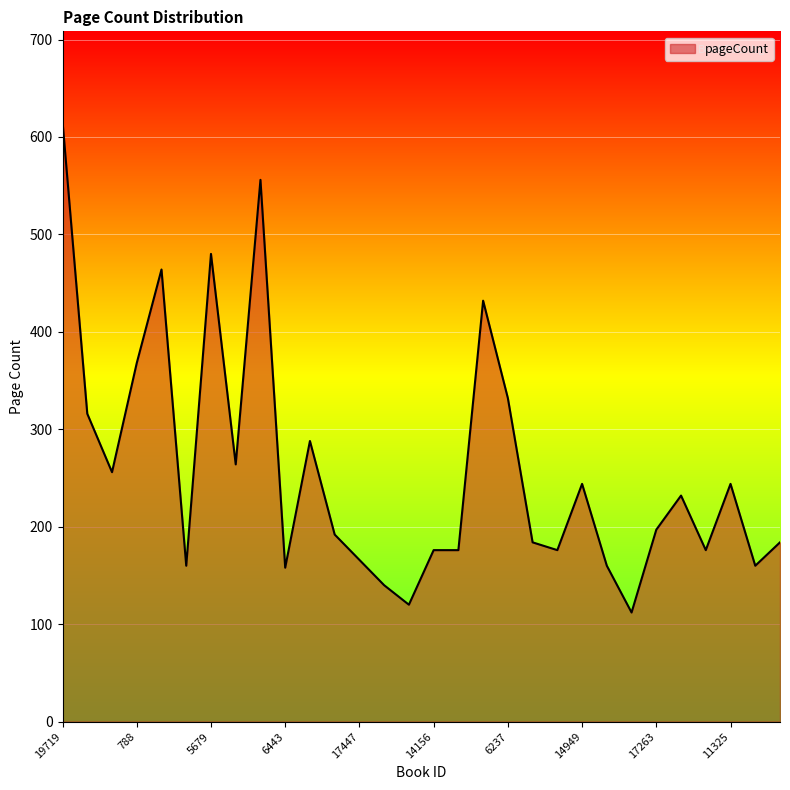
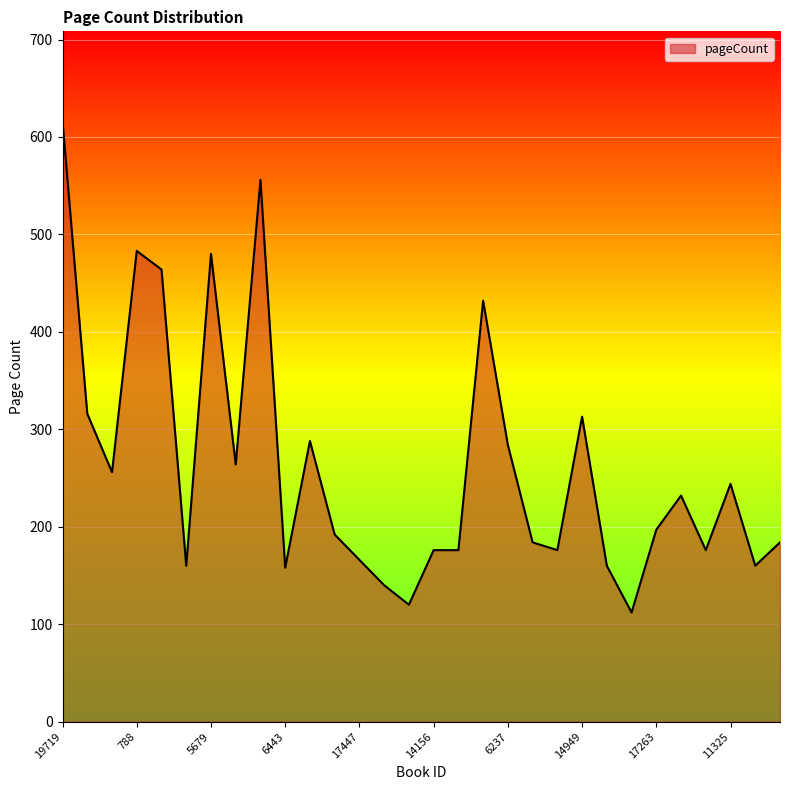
  {
    "19719": 620,
-   "788": 370,
+   "788": 480,
    "5679": 480,
    "6443": 160,
    "17447": 170,
    "14156": 180,
-   "6237": 330,
-   "14949": 240,
+   "6237": 280,
+   "14949": 310,
    "17263": 200,
    "11325": 240
  }
